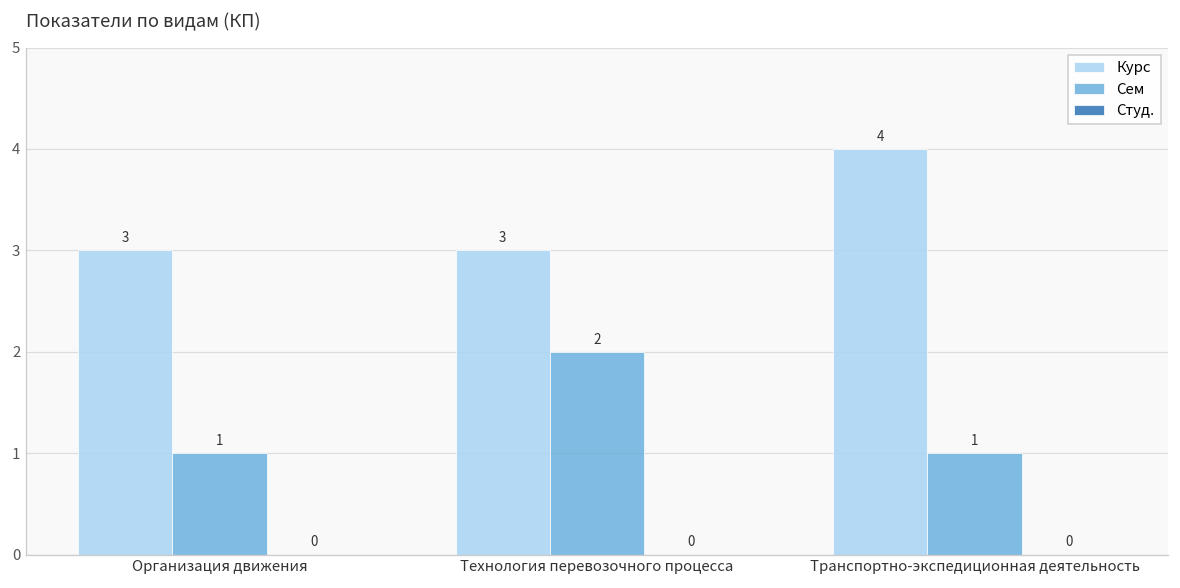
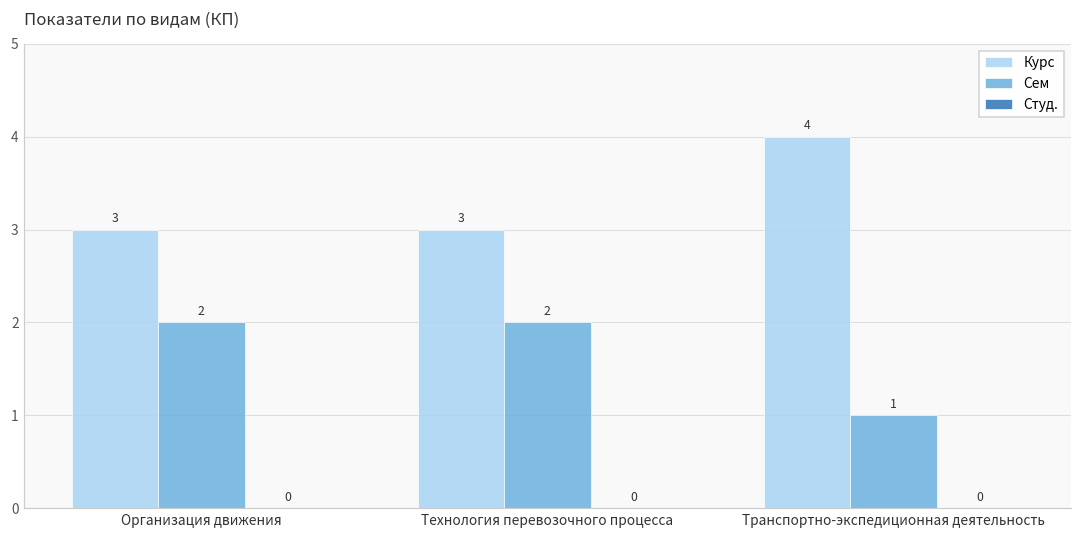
  {
    "Курс": {
      "Организация движения": 3,
      "Технология перевозочного процесса": 3,
      "Транспортно-экспедиционная деятельность": 4
    },
    "Сем": {
-     "Организация движения": 1,
+     "Организация движения": 2,
      "Технология перевозочного процесса": 2,
      "Транспортно-экспедиционная деятельность": 1
    },
    "Студ.": {
      "Организация движения": 0,
      "Технология перевозочного процесса": 0,
      "Транспортно-экспедиционная деятельность": 0
    }
  }
